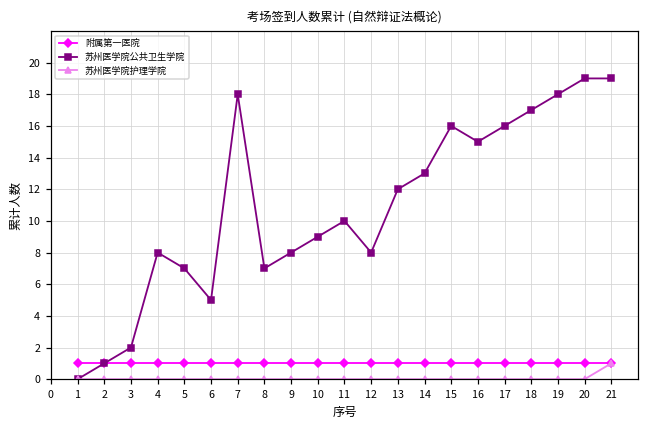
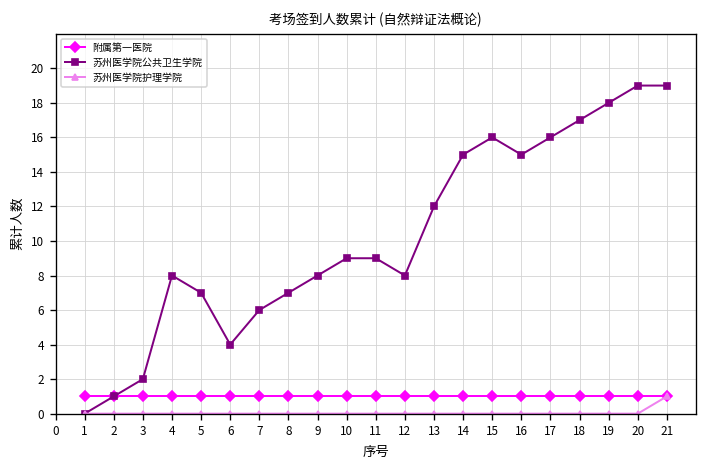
  {
    "附属第一医院": {
      "1": 1,
      "3": 1,
      "4": 1,
      "5": 1,
      "6": 1,
      "7": 1,
      "8": 1,
      "9": 1,
      "10": 1,
      "11": 1,
      "12": 1,
      "13": 1,
      "14": 1,
      "15": 1,
      "16": 1,
      "17": 1,
      "18": 1,
      "19": 1,
      "20": 1
    },
    "苏州医学院公共卫生学院": {
      "3": 2,
      "4": 8,
      "5": 7,
-     "6": 5,
-     "7": 18,
+     "6": 4,
+     "7": 6,
      "8": 7,
      "9": 8,
      "10": 9,
-     "11": 10,
+     "11": 9,
      "12": 8,
      "13": 12,
-     "14": 13,
+     "14": 15,
      "15": 16,
      "16": 15,
      "17": 16,
      "18": 17,
      "19": 18,
      "20": 19,
      "21": 19
    },
    "苏州医学院护理学院": {
      "2": 0,
      "3": 0,
      "4": 0,
      "5": 0,
      "6": 0,
      "7": 0,
      "8": 0,
      "9": 0,
      "10": 0,
      "11": 0,
      "12": 0,
      "13": 0,
      "14": 0,
      "15": 0,
      "16": 0,
      "17": 0,
      "18": 0,
      "19": 0,
      "20": 0
    }
  }
